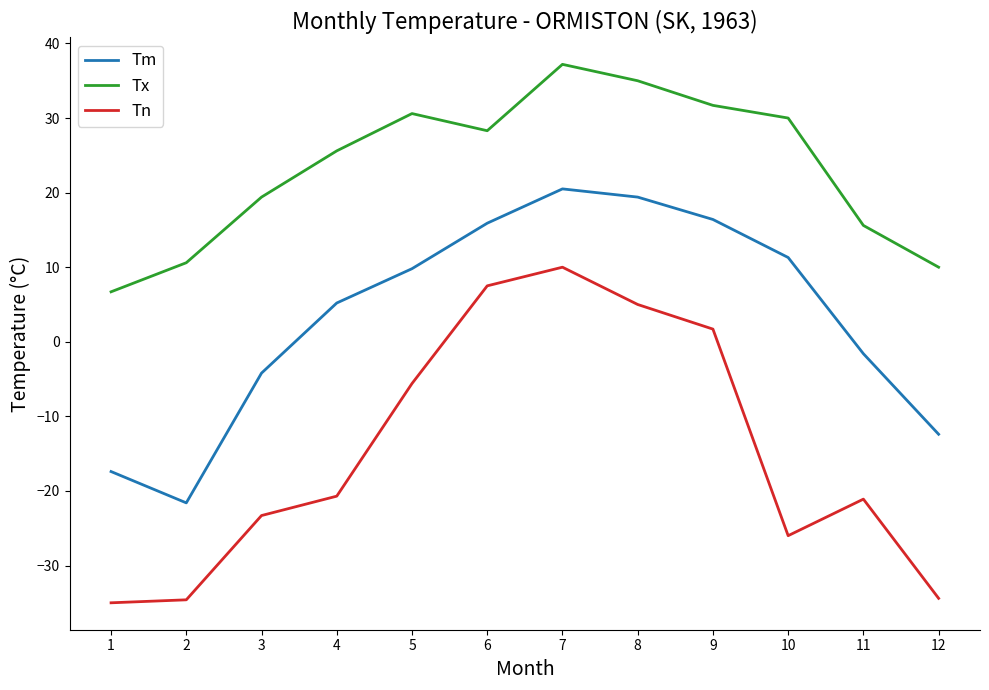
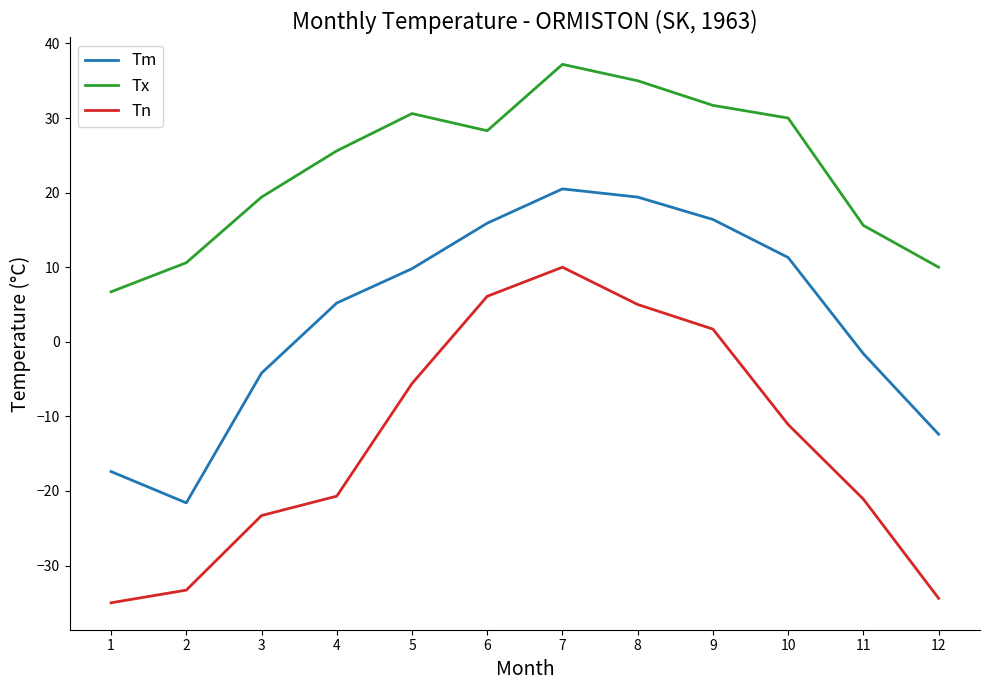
  {
    "Tm": {
      "1": -17,
      "2": -22,
      "3": -4,
      "4": 5,
      "5": 10,
      "6": 16,
      "7": 21,
      "8": 19,
      "9": 16,
      "10": 11,
      "11": -2,
      "12": -12
    },
    "Tx": {
      "1": 7,
      "2": 11,
      "3": 19,
      "4": 26,
      "5": 31,
      "6": 28,
      "7": 37,
      "8": 35,
      "9": 32,
      "10": 30,
      "11": 16,
      "12": 10
    },
    "Tn": {
      "1": -35,
-     "2": -35,
+     "2": -33,
      "3": -23,
      "4": -21,
      "5": -6,
-     "6": 8,
+     "6": 6,
      "7": 10,
      "8": 5,
      "9": 2,
-     "10": -26,
+     "10": -11,
      "11": -21,
      "12": -34
    }
  }
